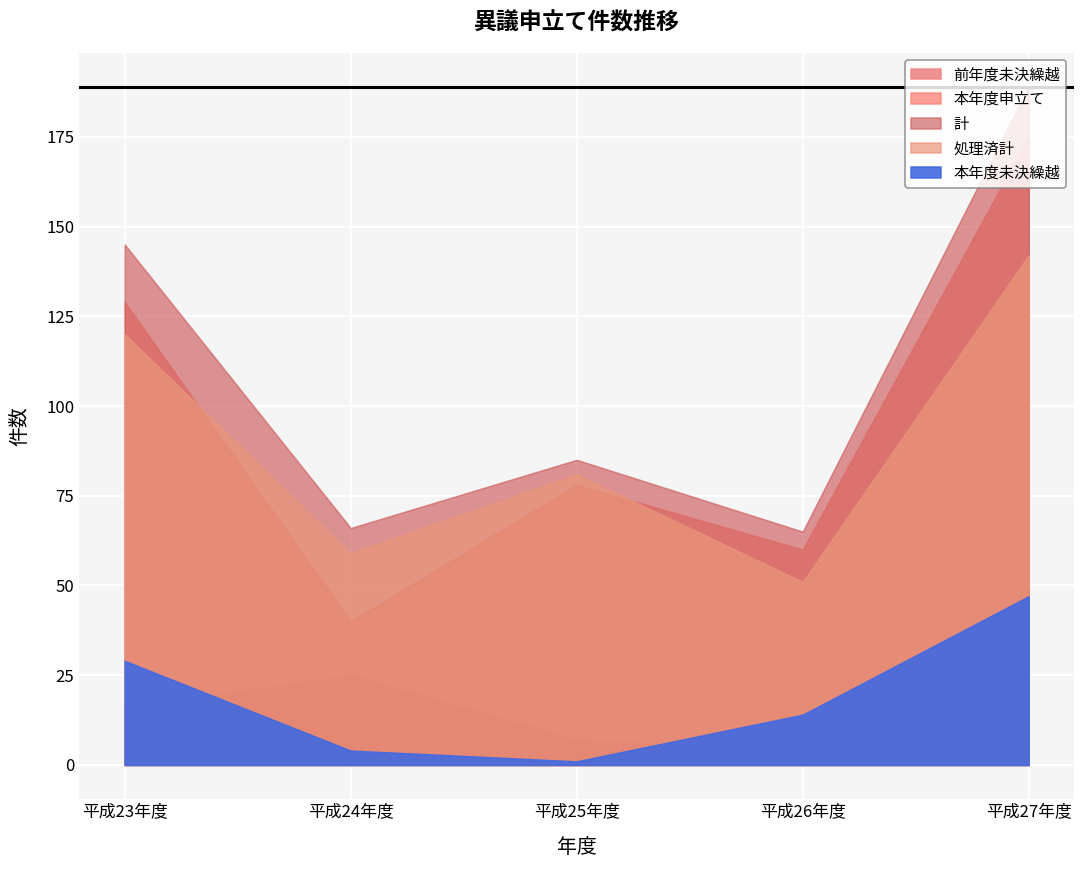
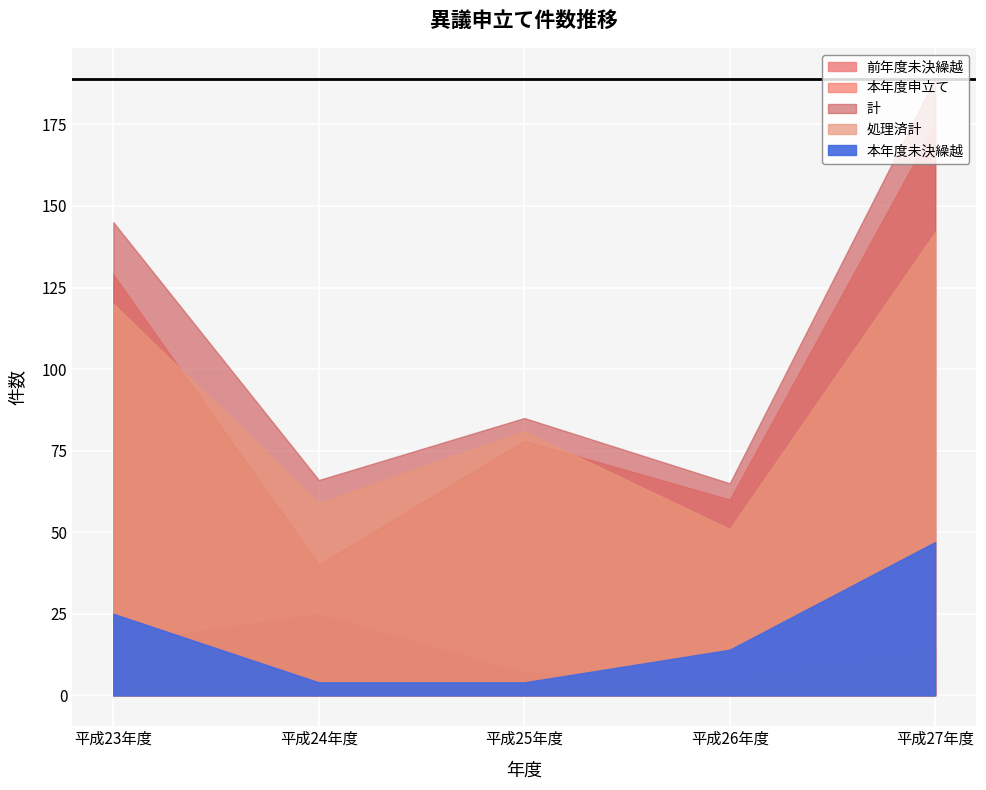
  {
    "本年度未決繰越": {
-     "平成23年度": 29,
+     "平成23年度": 25,
      "平成24年度": 4,
-     "平成25年度": 1,
+     "平成25年度": 4,
      "平成26年度": 14,
      "平成27年度": 47
    }
  }
